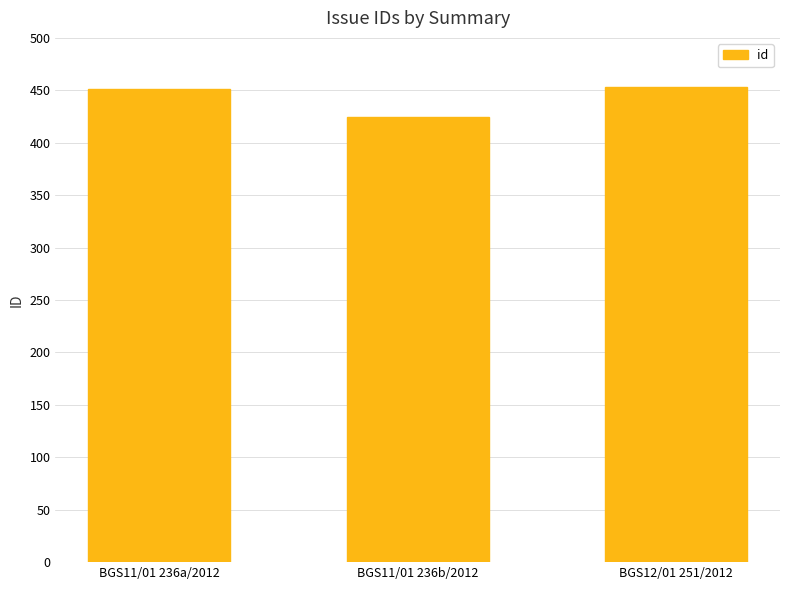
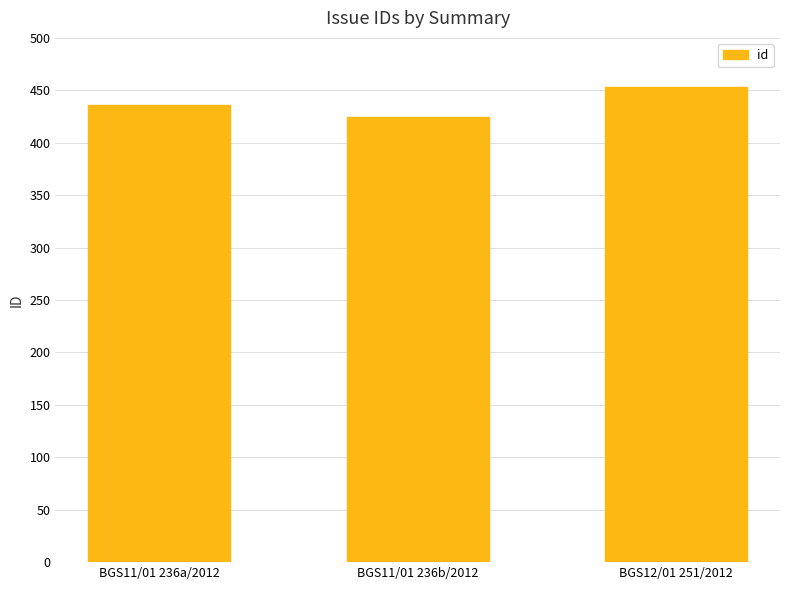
  {
-   "BGS11/01 236a/2012": 451,
+   "BGS11/01 236a/2012": 436,
    "BGS11/01 236b/2012": 425,
    "BGS12/01 251/2012": 453
  }
